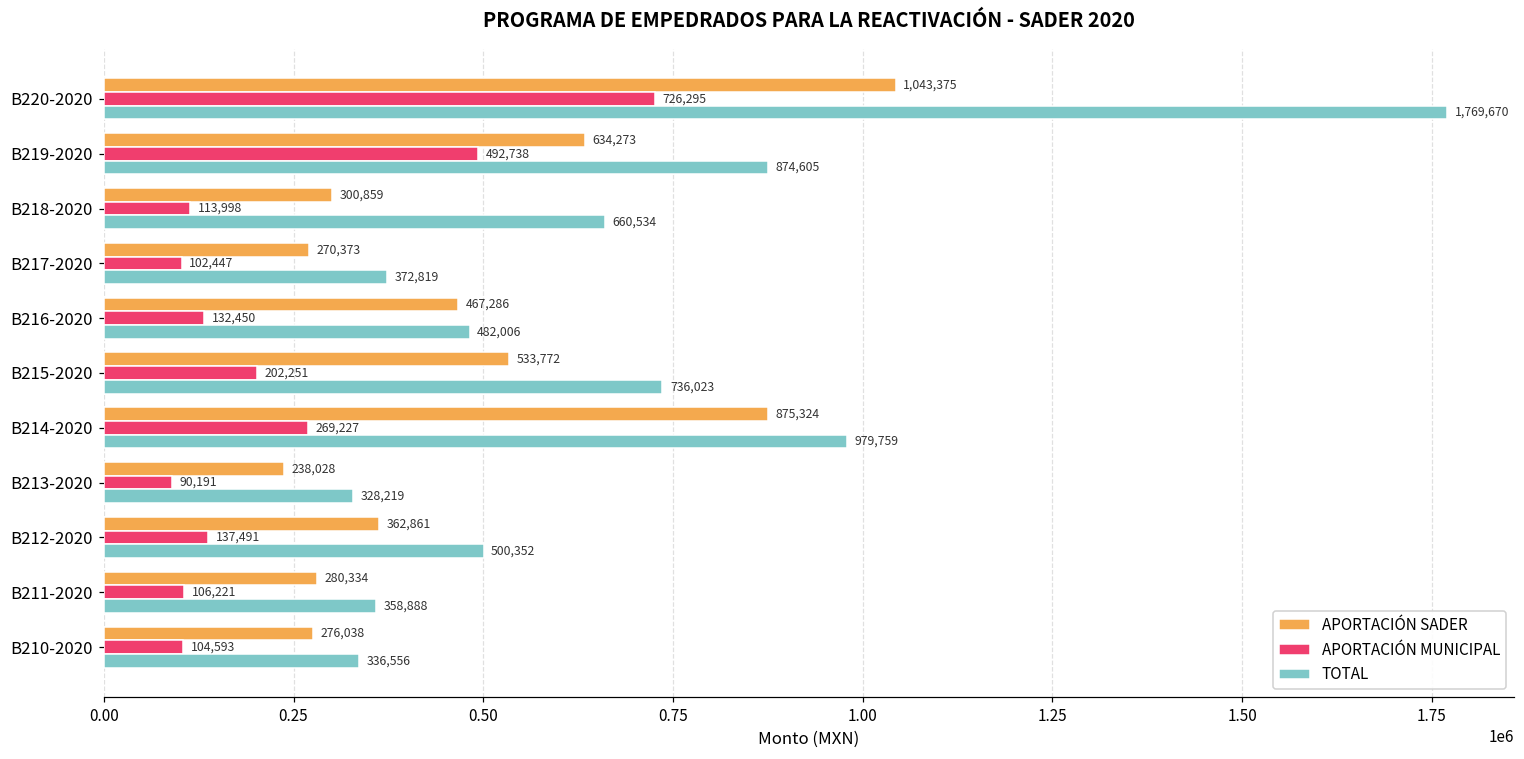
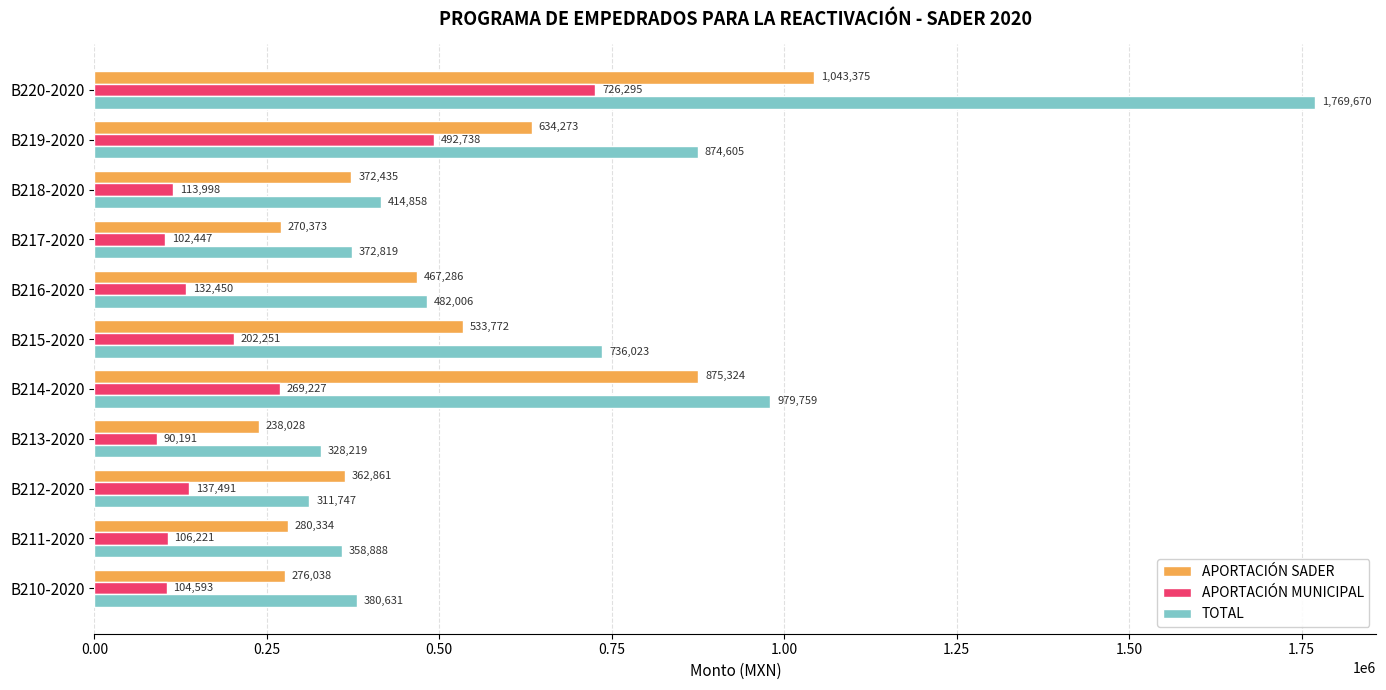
  {
    "APORTACIÓN SADER": {
      "B220-2020": "1,043,375",
      "B219-2020": "634,273",
-     "B218-2020": "300,859",
+     "B218-2020": "372,435",
      "B217-2020": "270,373",
      "B216-2020": "467,286",
      "B215-2020": "533,772",
      "B214-2020": "875,324",
      "B213-2020": "238,028",
      "B212-2020": "362,861",
      "B211-2020": "280,334",
      "B210-2020": "276,038"
    },
    "APORTACIÓN MUNICIPAL": {
      "B220-2020": "726,295",
      "B219-2020": "492,738",
      "B218-2020": "113,998",
      "B217-2020": "102,447",
      "B216-2020": "132,450",
      "B215-2020": "202,251",
      "B214-2020": "269,227",
      "B213-2020": "90,191",
      "B212-2020": "137,491",
      "B211-2020": "106,221",
      "B210-2020": "104,593"
    },
    "TOTAL": {
      "B220-2020": "1,769,670",
      "B219-2020": "874,605",
-     "B218-2020": "660,534",
+     "B218-2020": "414,858",
      "B217-2020": "372,819",
      "B216-2020": "482,006",
      "B215-2020": "736,023",
      "B214-2020": "979,759",
      "B213-2020": "328,219",
-     "B212-2020": "500,352",
+     "B212-2020": "311,747",
      "B211-2020": "358,888",
-     "B210-2020": "336,556"
+     "B210-2020": "380,631"
    }
  }
